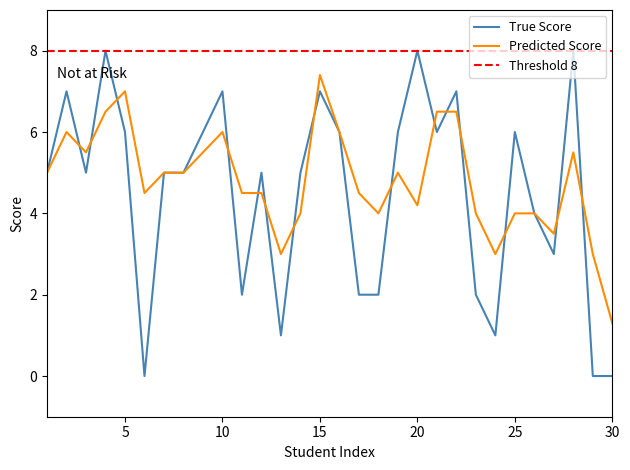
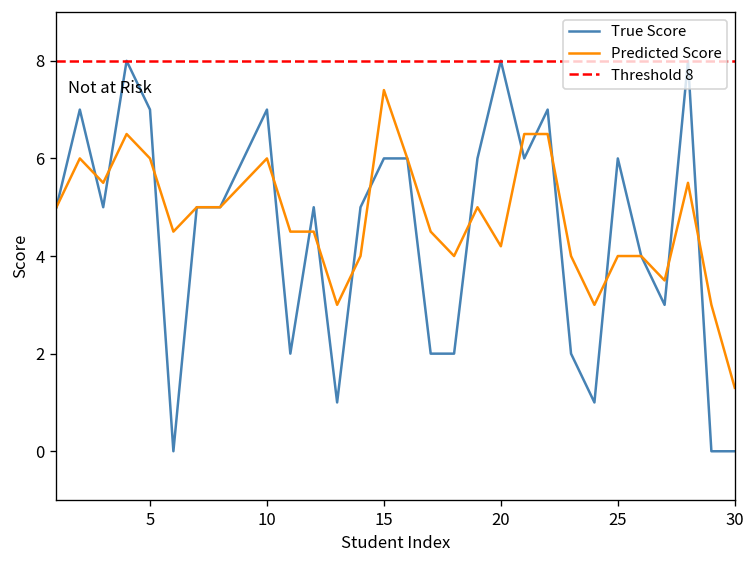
  {
    "True Score": {
-     "5": 6,
+     "5": 7,
      "10": 7,
-     "15": 7,
+     "15": 6,
      "20": 8,
      "25": 6,
      "30": 0
    },
    "Predicted Score": {
-     "5": 7,
+     "5": 6,
      "10": 6,
      "15": 7.4,
      "20": 4.2,
      "25": 4,
      "30": 1.3
    }
  }
